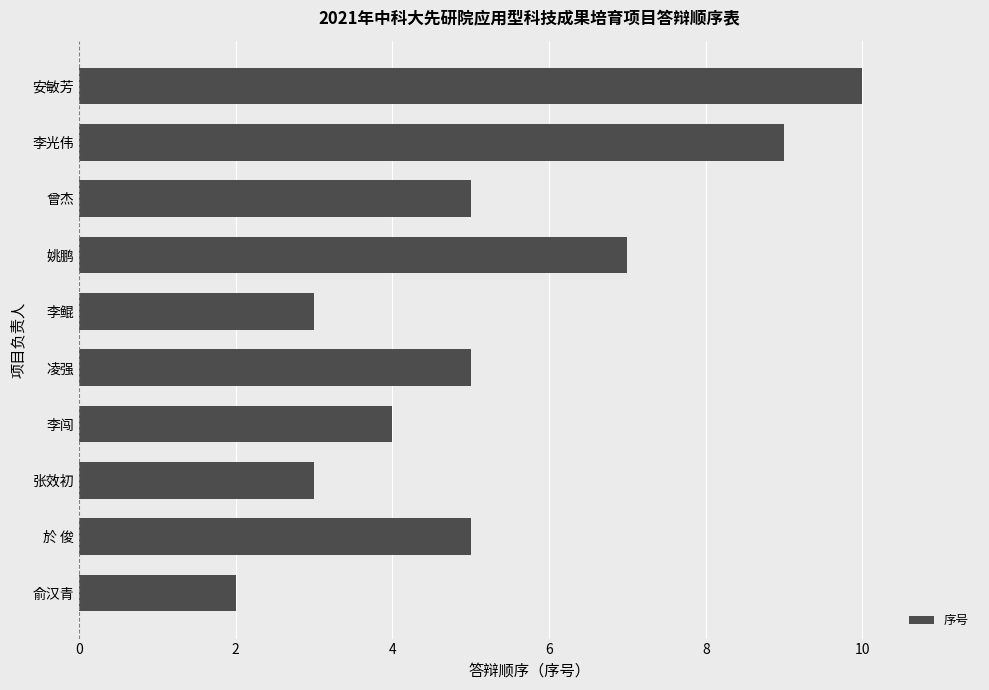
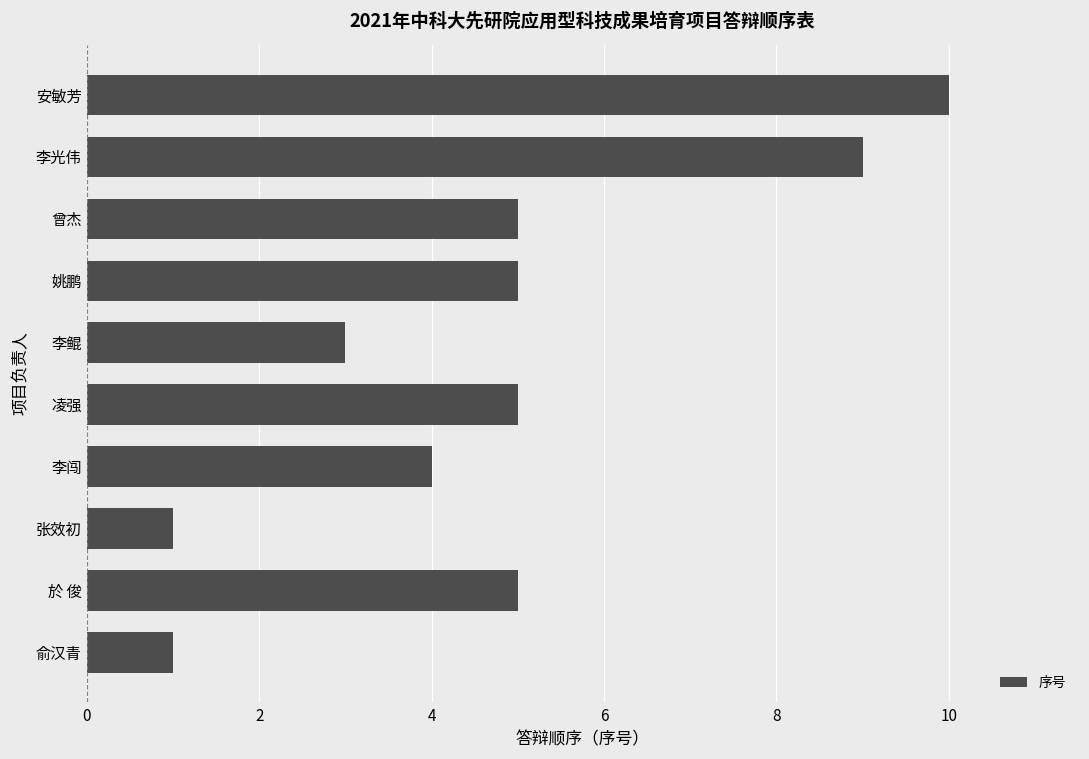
  {
    "安敏芳": 10,
    "李光伟": 9,
    "曾杰": 5,
-   "姚鹏": 7,
+   "姚鹏": 5,
    "李鲲": 3,
    "凌强": 5,
    "李闯": 4,
-   "张效初": 3,
+   "张效初": 1,
    "於 俊": 5,
-   "俞汉青": 2
+   "俞汉青": 1
  }
